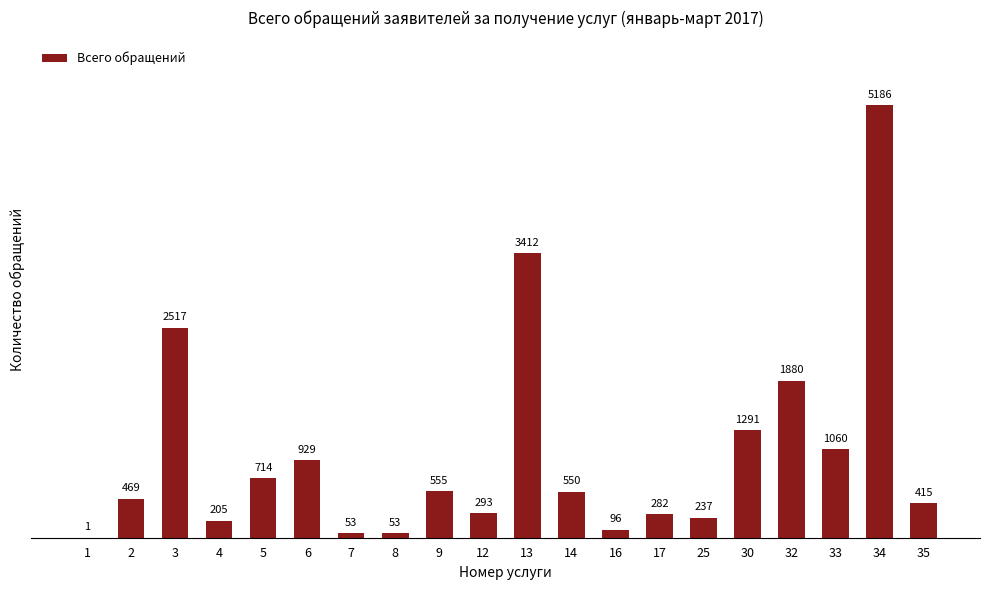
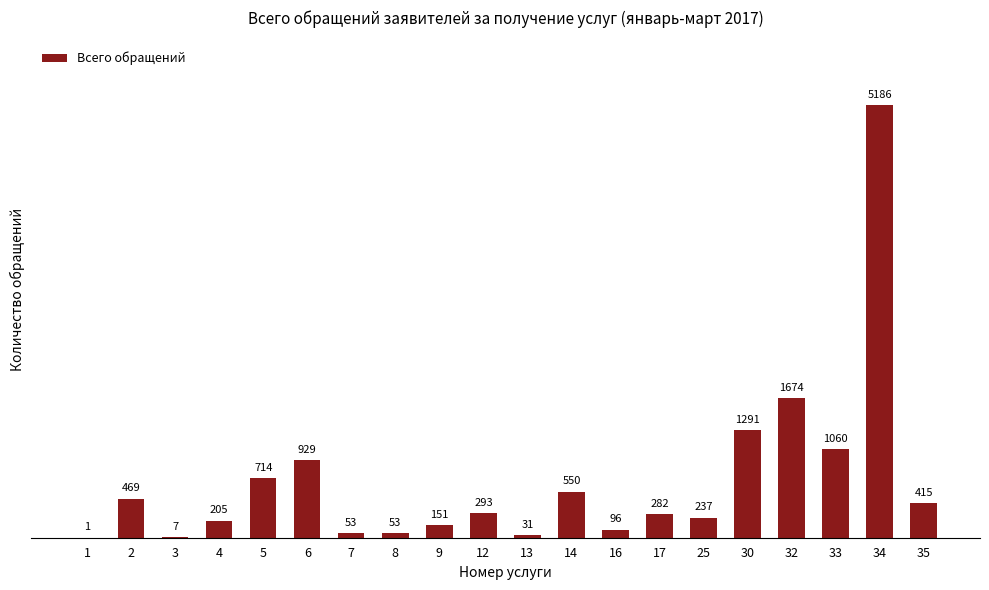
  {
    "1": 1,
    "2": 469,
-   "3": 2517,
+   "3": 7,
    "4": 205,
    "5": 714,
    "6": 929,
    "7": 53,
    "8": 53,
-   "9": 555,
+   "9": 151,
    "12": 293,
-   "13": 3412,
+   "13": 31,
    "14": 550,
    "16": 96,
    "17": 282,
    "25": 237,
    "30": 1291,
-   "32": 1880,
+   "32": 1674,
    "33": 1060,
    "34": 5186,
    "35": 415
  }
